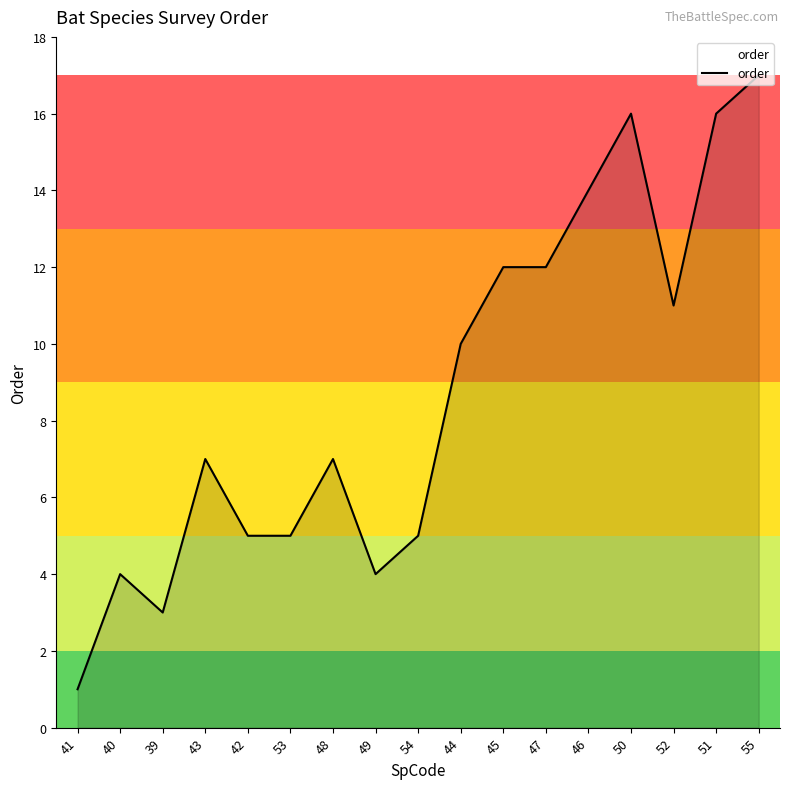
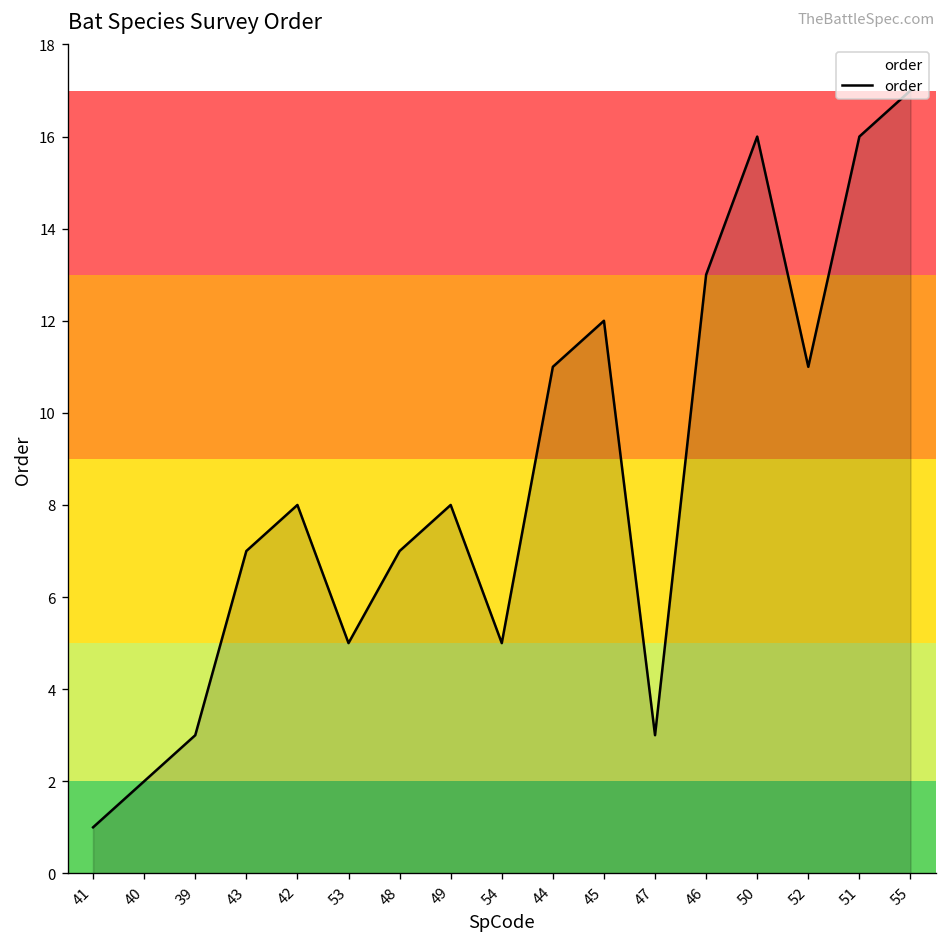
  {
    "41": 1,
-   "40": 4,
+   "40": 2,
    "39": 3,
    "43": 7,
-   "42": 5,
+   "42": 8,
    "53": 5,
    "48": 7,
-   "49": 4,
+   "49": 8,
    "54": 5,
-   "44": 10,
+   "44": 11,
    "45": 12,
-   "47": 12,
-   "46": 14,
+   "47": 3,
+   "46": 13,
    "50": 16,
    "52": 11,
    "51": 16
  }
